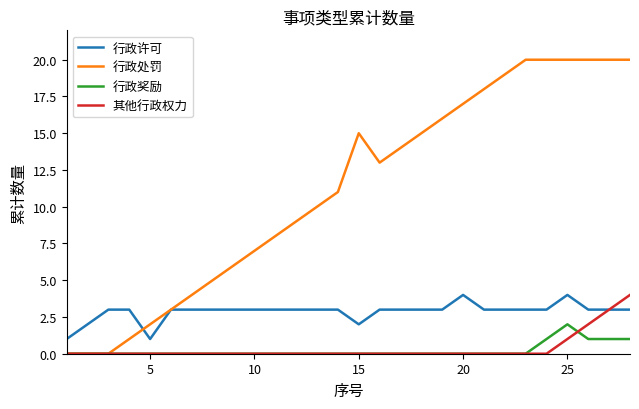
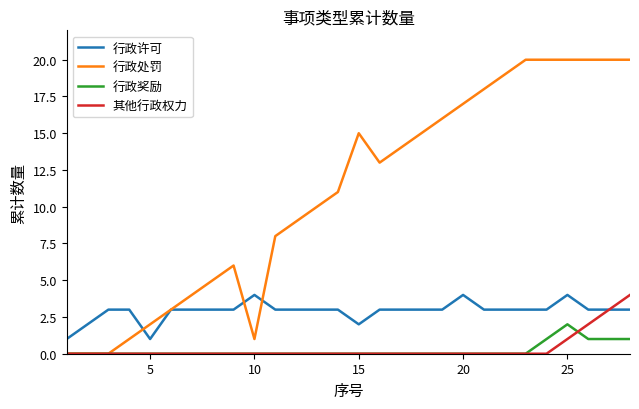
  {
    "行政许可": {
      "5": 1,
-     "10": 3,
+     "10": 4,
      "15": 2,
      "20": 4,
      "25": 4
    },
    "行政处罚": {
      "5": 2,
-     "10": 7,
+     "10": 1,
      "15": 15,
      "20": 17,
      "25": 20
    },
    "行政奖励": {
      "25": 2
    },
    "其他行政权力": {
      "25": 1
    }
  }
